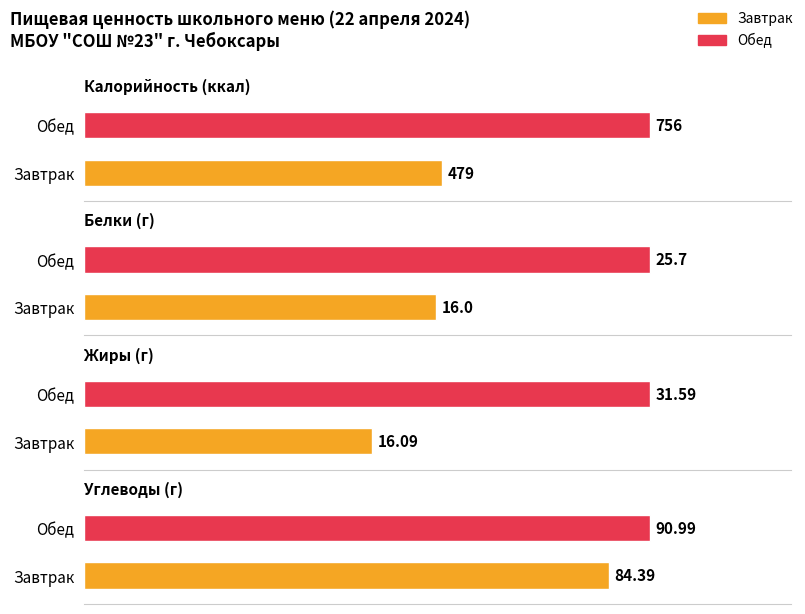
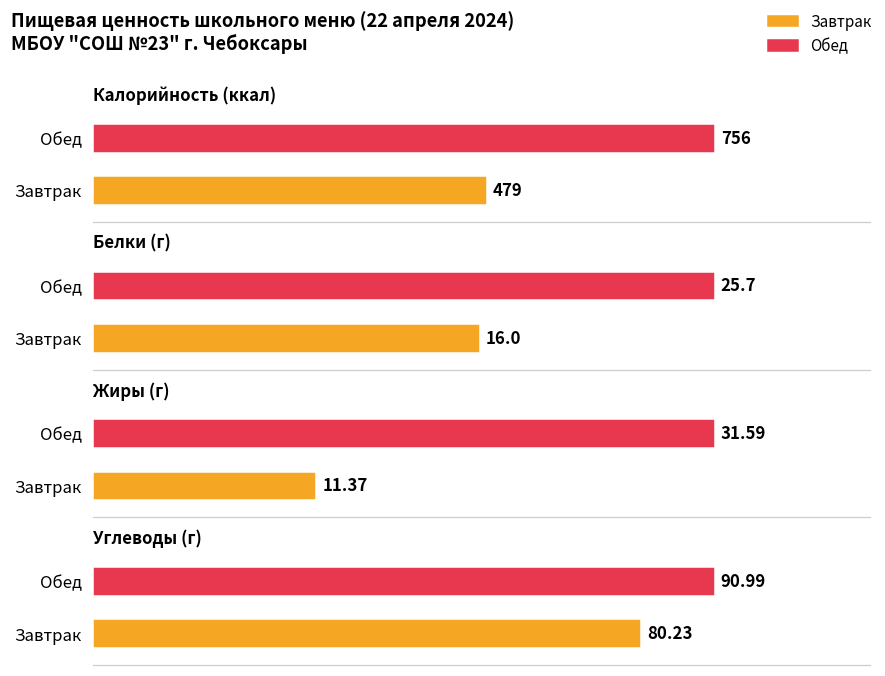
  {
    "Калорийность (ккал)": {
      "Обед": 756,
      "Завтрак": 479
    },
    "Белки (г)": {
      "Обед": 25.7,
      "Завтрак": 16.0
    },
    "Жиры (г)": {
      "Обед": 31.59,
-     "Завтрак": 16.09
+     "Завтрак": 11.37
    },
    "Углеводы (г)": {
      "Обед": 90.99,
-     "Завтрак": 84.39
+     "Завтрак": 80.23
    }
  }
